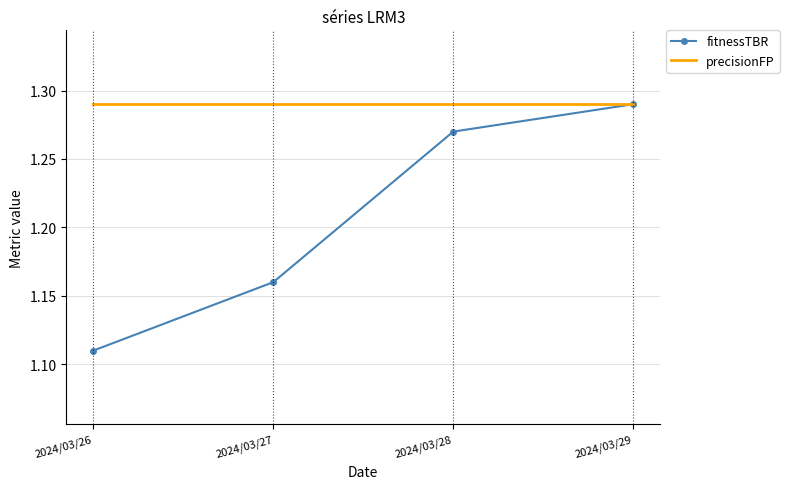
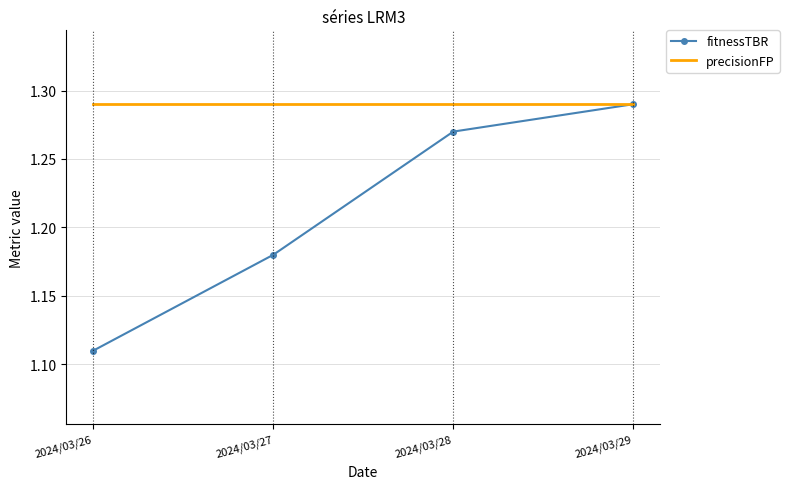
  {
    "fitnessTBR": {
      "2024/03/26": 1.11,
-     "2024/03/27": 1.16,
+     "2024/03/27": 1.18,
      "2024/03/28": 1.27
    },
    "precisionFP": {
      "2024/03/26": 1.29,
      "2024/03/27": 1.29,
      "2024/03/28": 1.29
    }
  }
